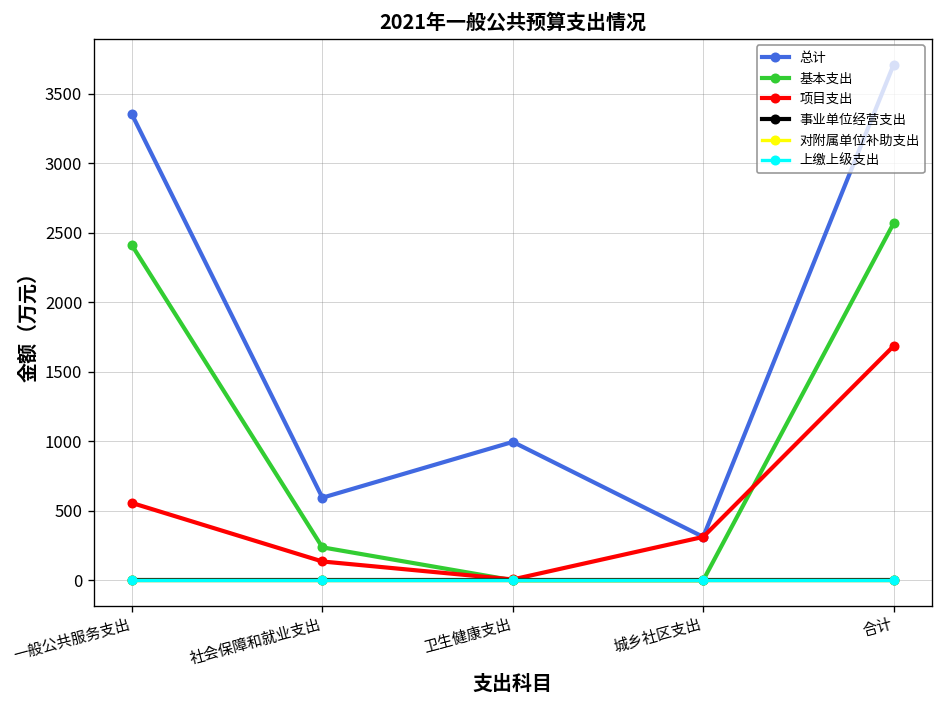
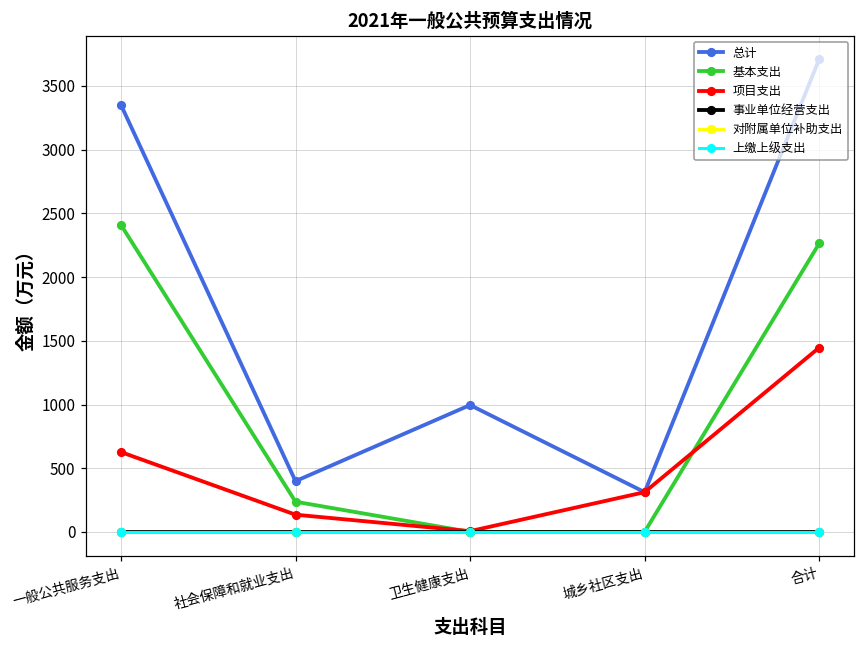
  {
    "总计": {
      "一般公共服务支出": 3350,
-     "社会保障和就业支出": 590,
+     "社会保障和就业支出": 400,
      "卫生健康支出": 1000
    },
    "基本支出": {
      "一般公共服务支出": 2410,
      "社会保障和就业支出": 240,
-     "合计": 2570
+     "合计": 2260
    },
    "项目支出": {
-     "一般公共服务支出": 560,
+     "一般公共服务支出": 630,
      "社会保障和就业支出": 140,
-     "合计": 1690
+     "合计": 1450
    },
    "上缴上级支出": {
      "一般公共服务支出": 0,
      "社会保障和就业支出": 0,
      "合计": 0
    }
  }
